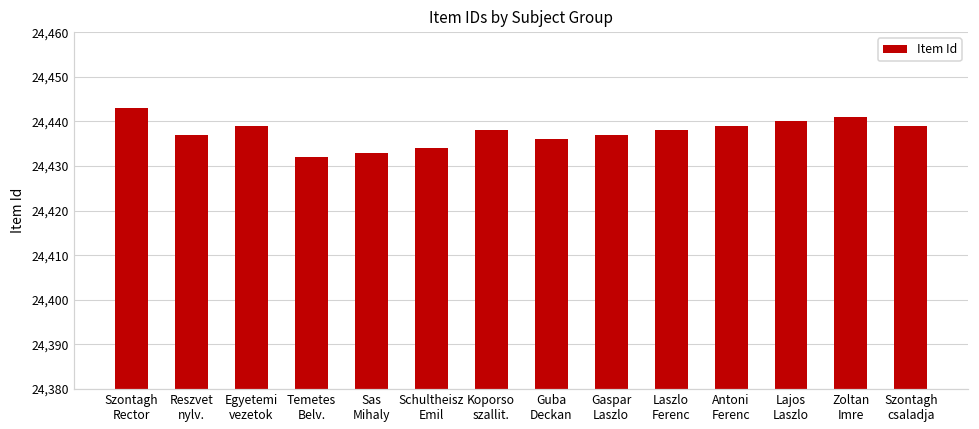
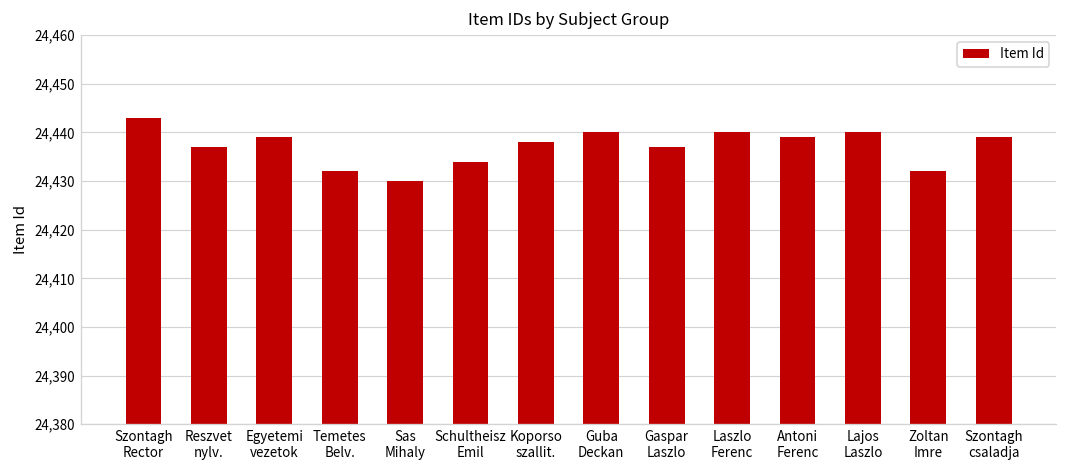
  {
    "Szontagh Rector": "24,443",
    "Reszvet nylv.": "24,437",
    "Egyetemi vezetok": "24,439",
    "Temetes Belv.": "24,432",
-   "Sas Mihaly": "24,433",
+   "Sas Mihaly": "24,430",
    "Schultheisz Emil": "24,434",
    "Koporso szallit.": "24,438",
-   "Guba Deckan": "24,436",
+   "Guba Deckan": "24,440",
    "Gaspar Laszlo": "24,437",
-   "Laszlo Ferenc": "24,438",
+   "Laszlo Ferenc": "24,440",
    "Antoni Ferenc": "24,439",
    "Lajos Laszlo": "24,440",
-   "Zoltan Imre": "24,441",
+   "Zoltan Imre": "24,432",
    "Szontagh csaladja": "24,439"
  }
